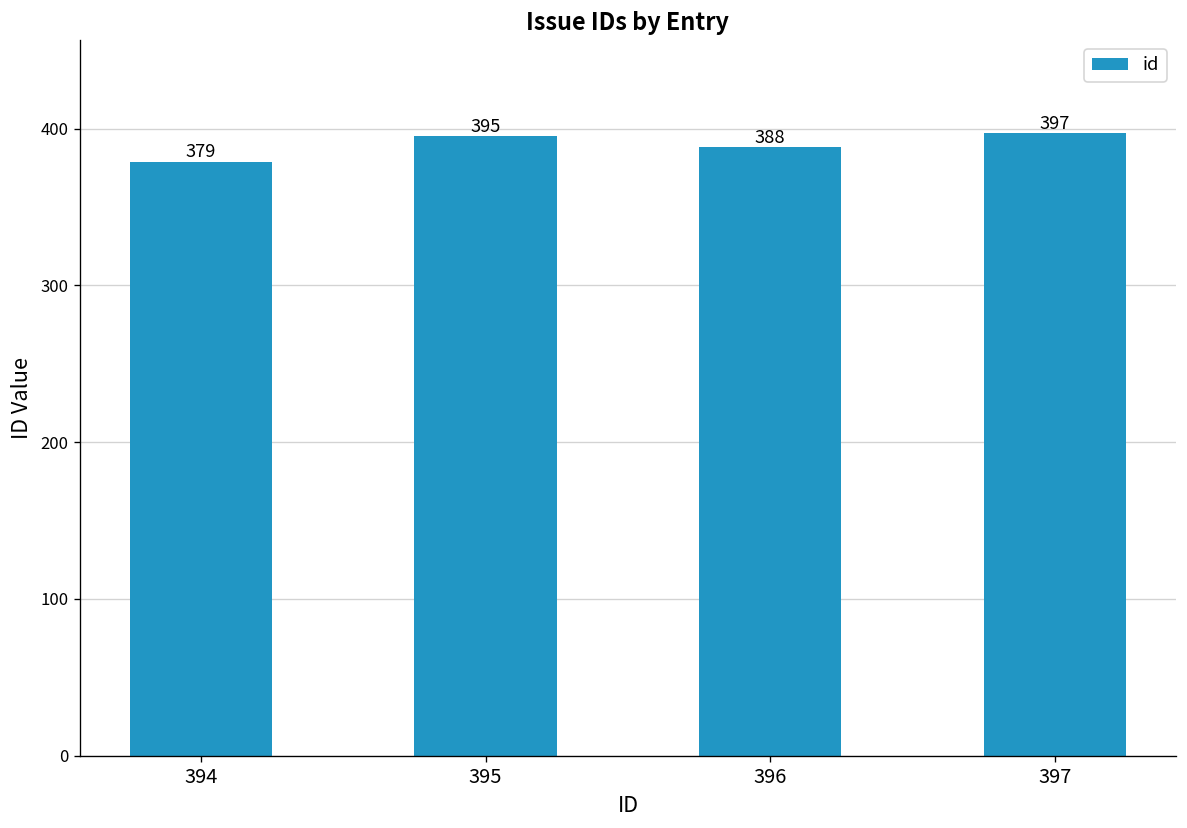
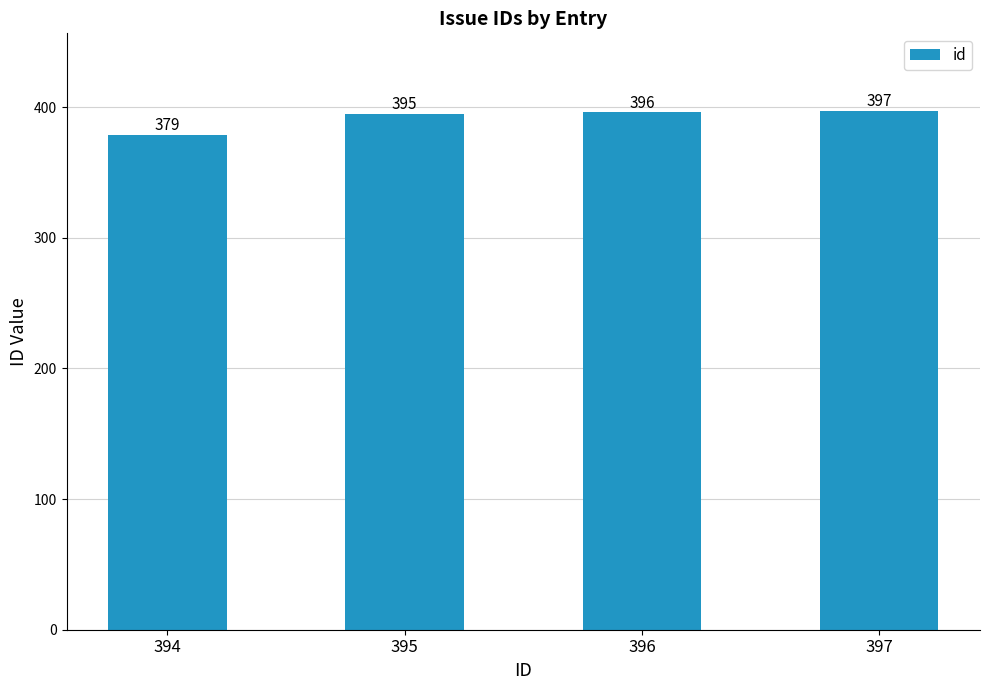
  {
    "394": 379,
    "395": 395,
-   "396": 388,
+   "396": 396,
    "397": 397
  }
